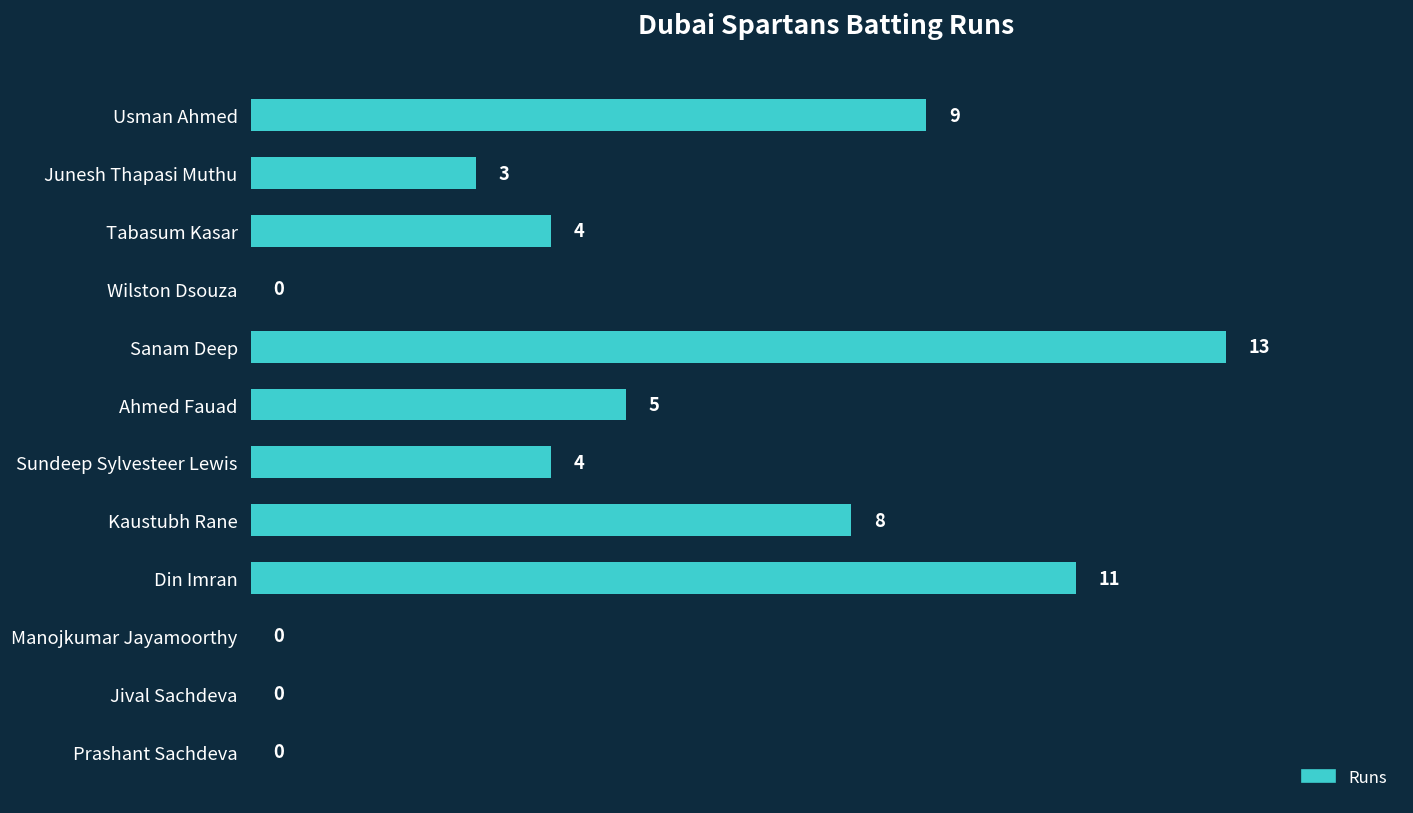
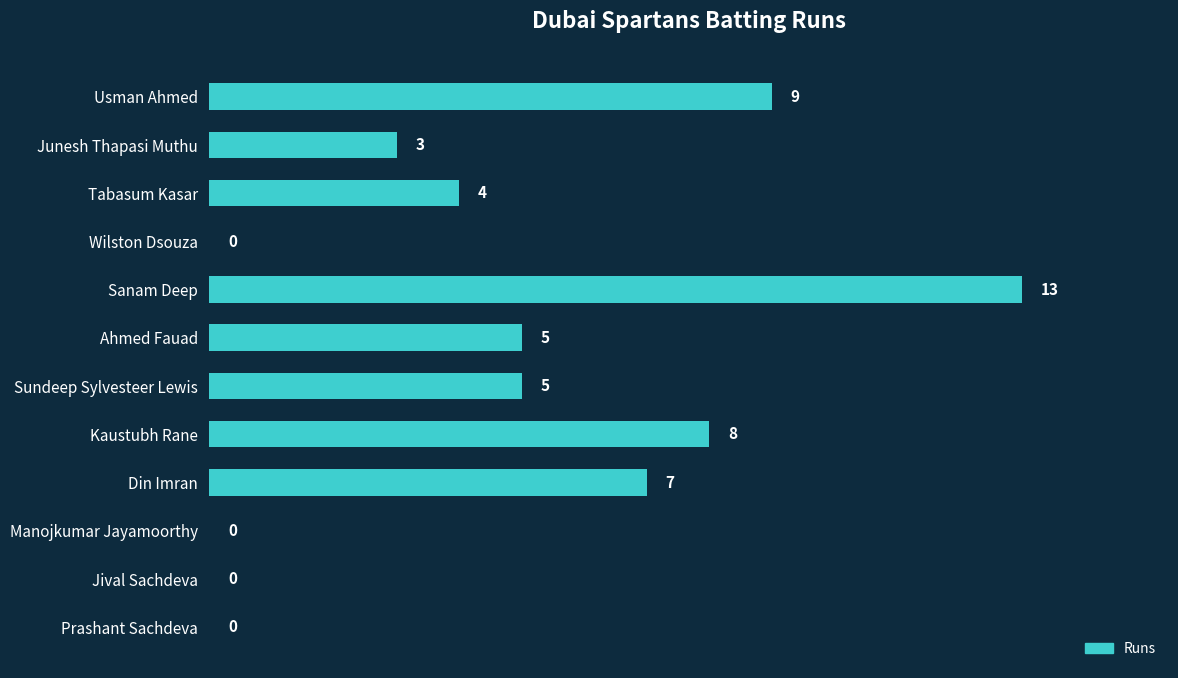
  {
    "Usman Ahmed": 9,
    "Junesh Thapasi Muthu": 3,
    "Tabasum Kasar": 4,
    "Wilston Dsouza": 0,
    "Sanam Deep": 13,
    "Ahmed Fauad": 5,
-   "Sundeep Sylvesteer Lewis": 4,
+   "Sundeep Sylvesteer Lewis": 5,
    "Kaustubh Rane": 8,
-   "Din Imran": 11,
+   "Din Imran": 7,
    "Manojkumar Jayamoorthy": 0,
    "Jival Sachdeva": 0,
    "Prashant Sachdeva": 0
  }
